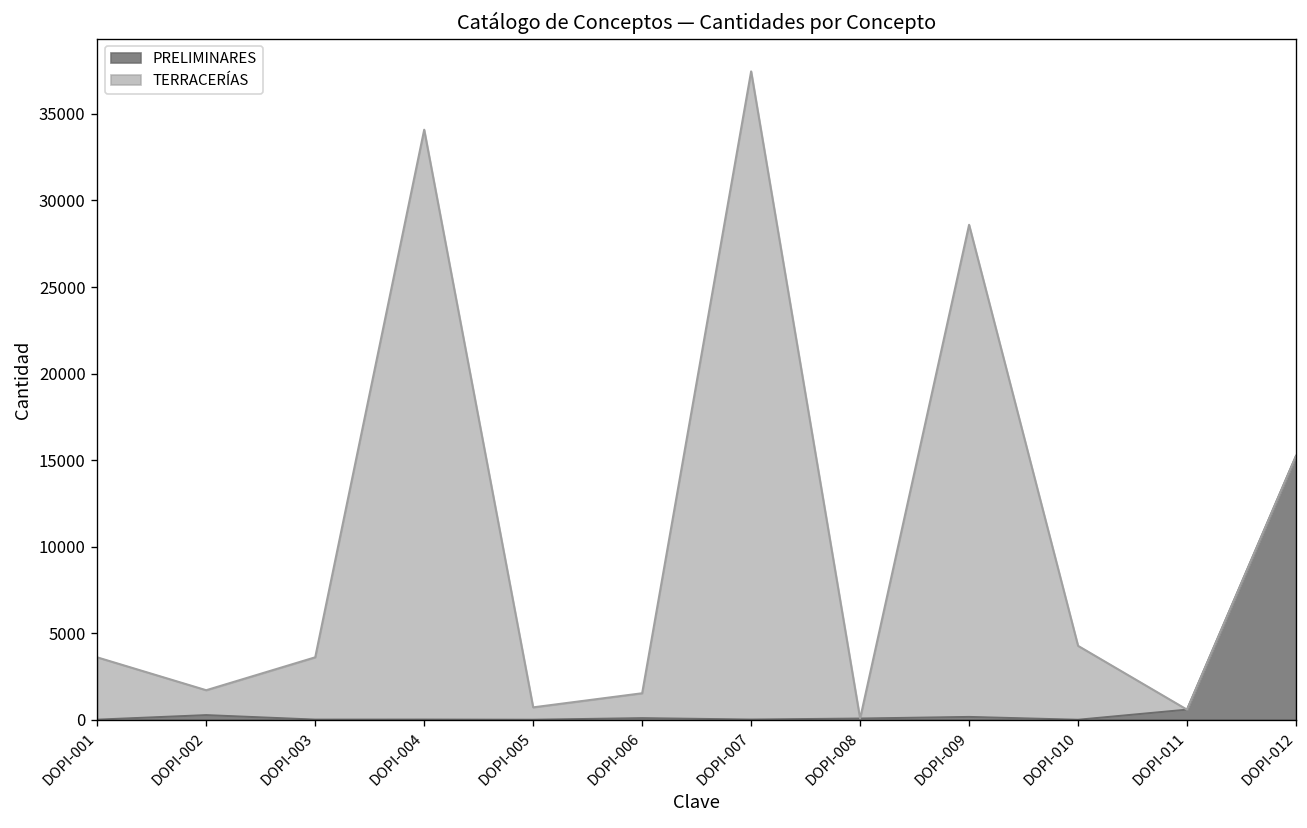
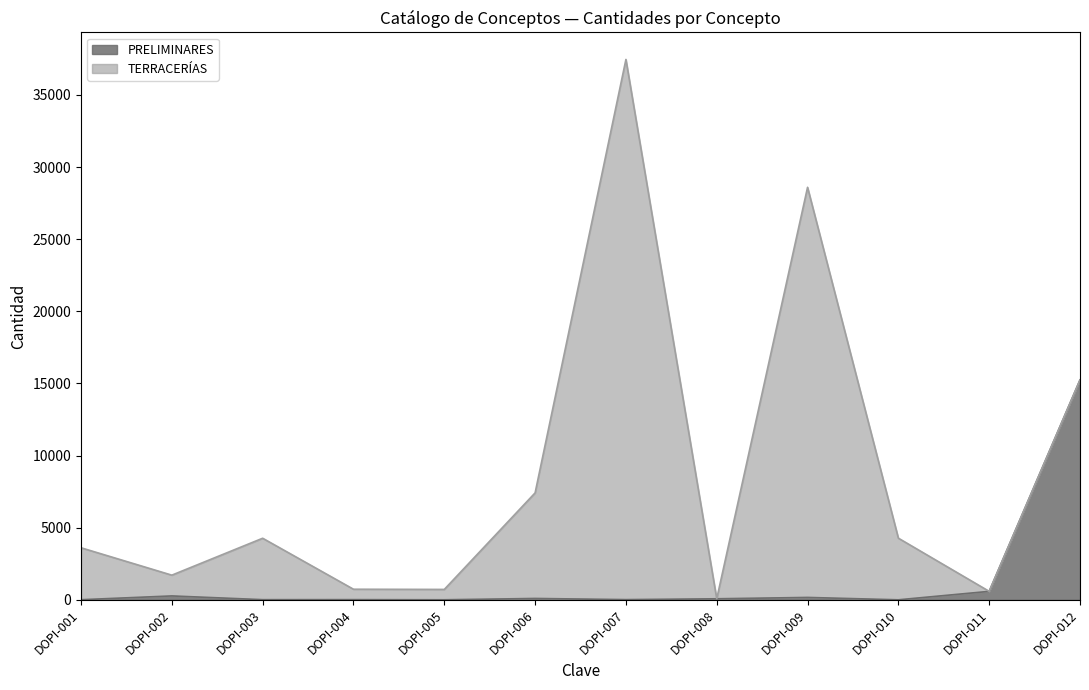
  {
    "PRELIMINARES": {
      "DOPI-001": 0,
      "DOPI-002": 300,
      "DOPI-003": 0,
      "DOPI-004": 0,
      "DOPI-005": 0,
      "DOPI-006": 100,
      "DOPI-007": 0,
      "DOPI-009": 200,
      "DOPI-010": 0
    },
    "TERRACERÍAS": {
      "DOPI-001": 3600,
      "DOPI-002": 1400,
-     "DOPI-003": 3600,
-     "DOPI-004": 34100,
+     "DOPI-003": 4300,
+     "DOPI-004": 700,
      "DOPI-005": 700,
-     "DOPI-006": 1400,
+     "DOPI-006": 7300,
      "DOPI-007": 37400,
      "DOPI-009": 28400,
      "DOPI-010": 4300
    }
  }
